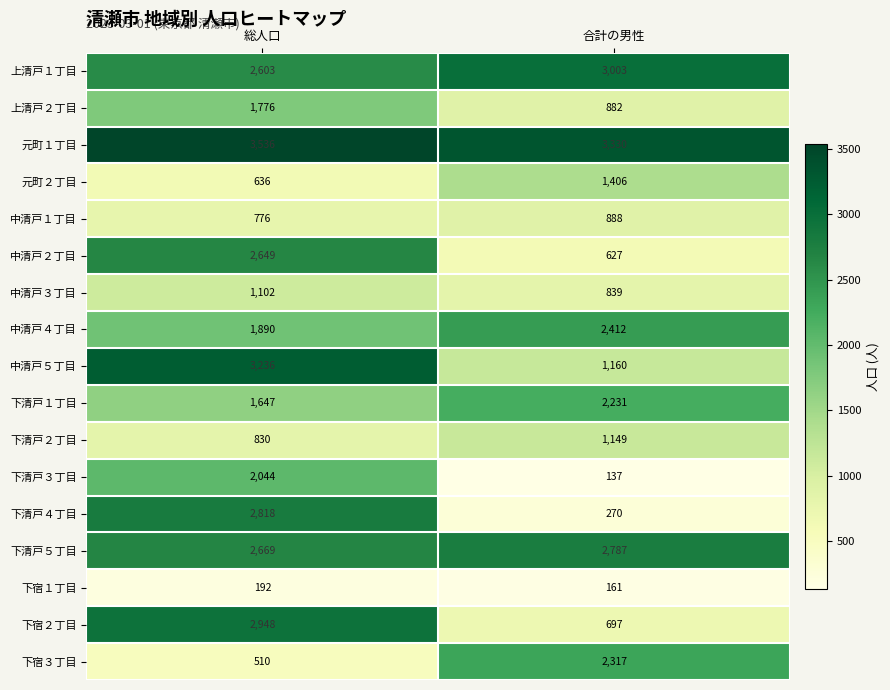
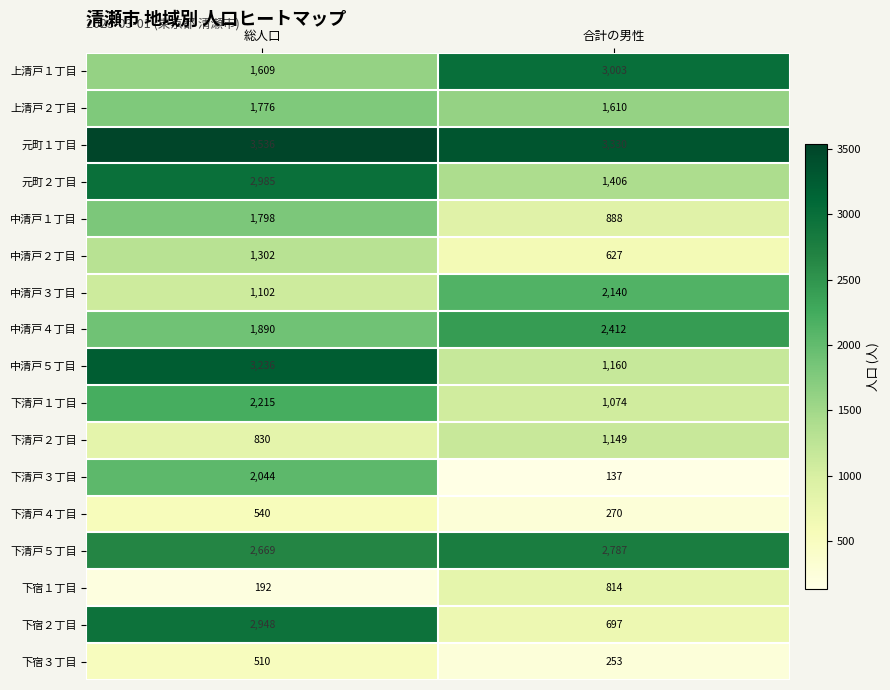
  {
    "上清戸１丁目": {
-     "総人口": "2,603",
+     "総人口": "1,609",
      "合計の男性": "3,003"
    },
    "上清戸２丁目": {
      "総人口": "1,776",
-     "合計の男性": "882"
+     "合計の男性": "1,610"
    },
    "元町１丁目": {
      "総人口": "3,536",
      "合計の男性": "3,330"
    },
    "元町２丁目": {
-     "総人口": "636",
+     "総人口": "2,985",
      "合計の男性": "1,406"
    },
    "中清戸１丁目": {
-     "総人口": "776",
+     "総人口": "1,798",
      "合計の男性": "888"
    },
    "中清戸２丁目": {
-     "総人口": "2,649",
+     "総人口": "1,302",
      "合計の男性": "627"
    },
    "中清戸３丁目": {
      "総人口": "1,102",
-     "合計の男性": "839"
+     "合計の男性": "2,140"
    },
    "中清戸４丁目": {
      "総人口": "1,890",
      "合計の男性": "2,412"
    },
    "中清戸５丁目": {
      "総人口": "3,236",
      "合計の男性": "1,160"
    },
    "下清戸１丁目": {
-     "総人口": "1,647",
-     "合計の男性": "2,231"
+     "総人口": "2,215",
+     "合計の男性": "1,074"
    },
    "下清戸２丁目": {
      "総人口": "830",
      "合計の男性": "1,149"
    },
    "下清戸３丁目": {
      "総人口": "2,044",
      "合計の男性": "137"
    },
    "下清戸４丁目": {
-     "総人口": "2,818",
+     "総人口": "540",
      "合計の男性": "270"
    },
    "下清戸５丁目": {
      "総人口": "2,669",
      "合計の男性": "2,787"
    },
    "下宿１丁目": {
      "総人口": "192",
-     "合計の男性": "161"
+     "合計の男性": "814"
    },
    "下宿２丁目": {
      "総人口": "2,948",
      "合計の男性": "697"
    },
    "下宿３丁目": {
      "総人口": "510",
-     "合計の男性": "2,317"
+     "合計の男性": "253"
    }
  }
